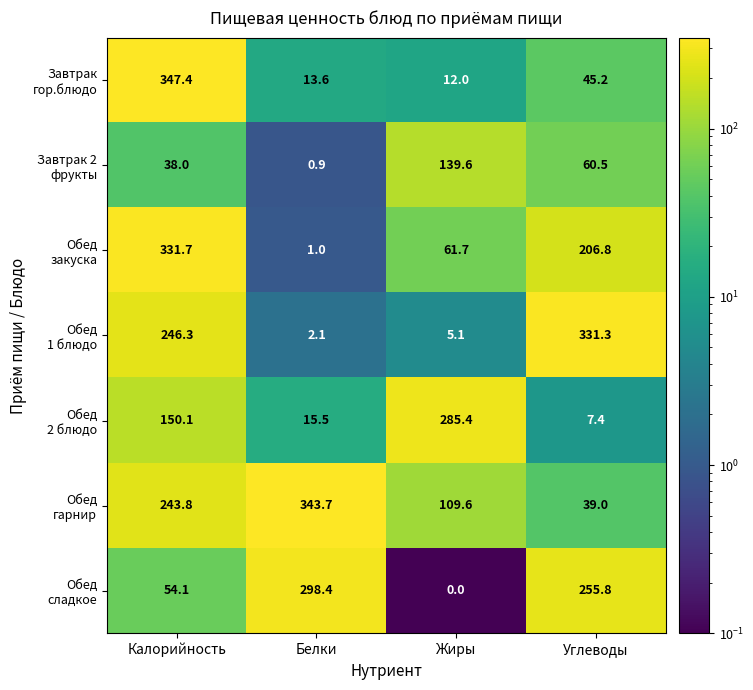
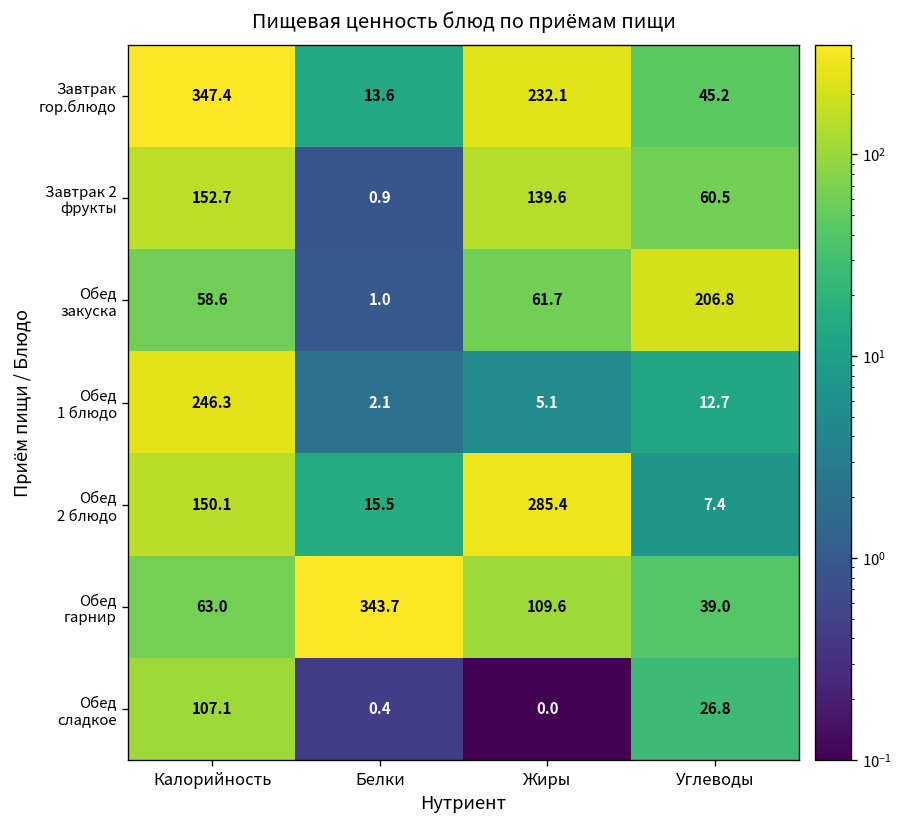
  {
    "Завтрак гор.блюдо": {
      "Калорийность": 347.4,
      "Белки": 13.6,
-     "Жиры": 12.0,
+     "Жиры": 232.1,
      "Углеводы": 45.2
    },
    "Завтрак 2 фрукты": {
-     "Калорийность": 38.0,
+     "Калорийность": 152.7,
      "Белки": 0.9,
      "Жиры": 139.6,
      "Углеводы": 60.5
    },
    "Обед закуска": {
-     "Калорийность": 331.7,
+     "Калорийность": 58.6,
      "Белки": 1.0,
      "Жиры": 61.7,
      "Углеводы": 206.8
    },
    "Обед 1 блюдо": {
      "Калорийность": 246.3,
      "Белки": 2.1,
      "Жиры": 5.1,
-     "Углеводы": 331.3
+     "Углеводы": 12.7
    },
    "Обед 2 блюдо": {
      "Калорийность": 150.1,
      "Белки": 15.5,
      "Жиры": 285.4,
      "Углеводы": 7.4
    },
    "Обед гарнир": {
-     "Калорийность": 243.8,
+     "Калорийность": 63.0,
      "Белки": 343.7,
      "Жиры": 109.6,
      "Углеводы": 39.0
    },
    "Обед сладкое": {
-     "Калорийность": 54.1,
-     "Белки": 298.4,
+     "Калорийность": 107.1,
+     "Белки": 0.4,
      "Жиры": 0.0,
-     "Углеводы": 255.8
+     "Углеводы": 26.8
    }
  }
